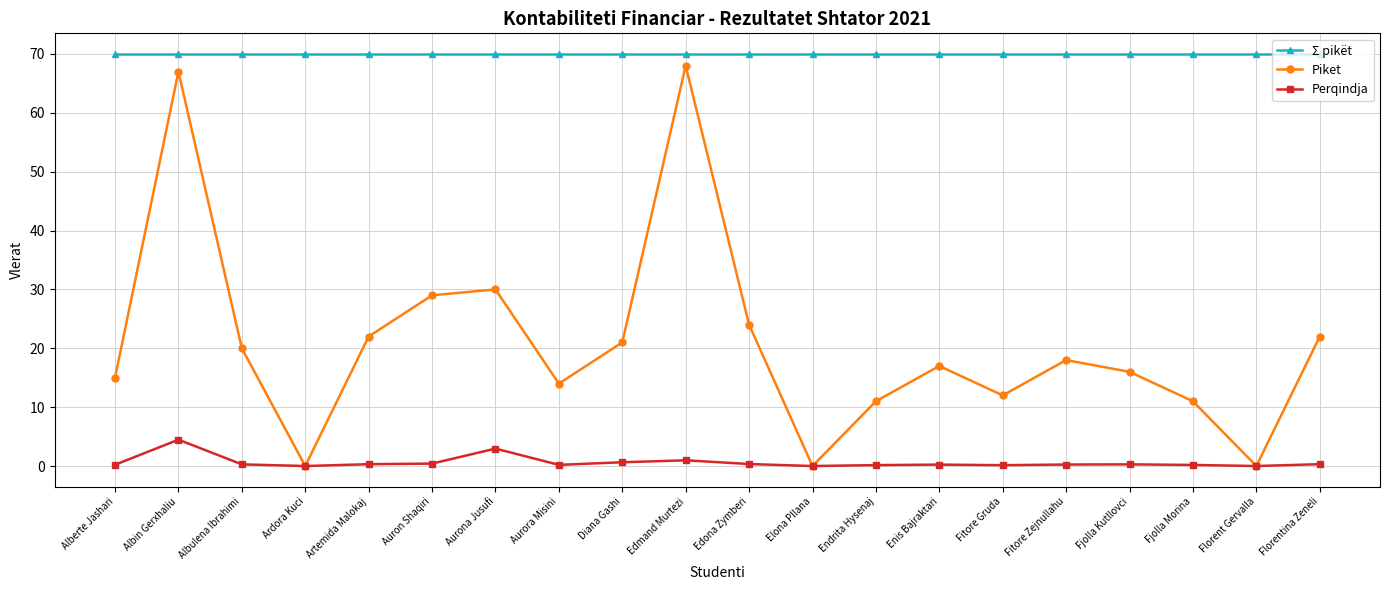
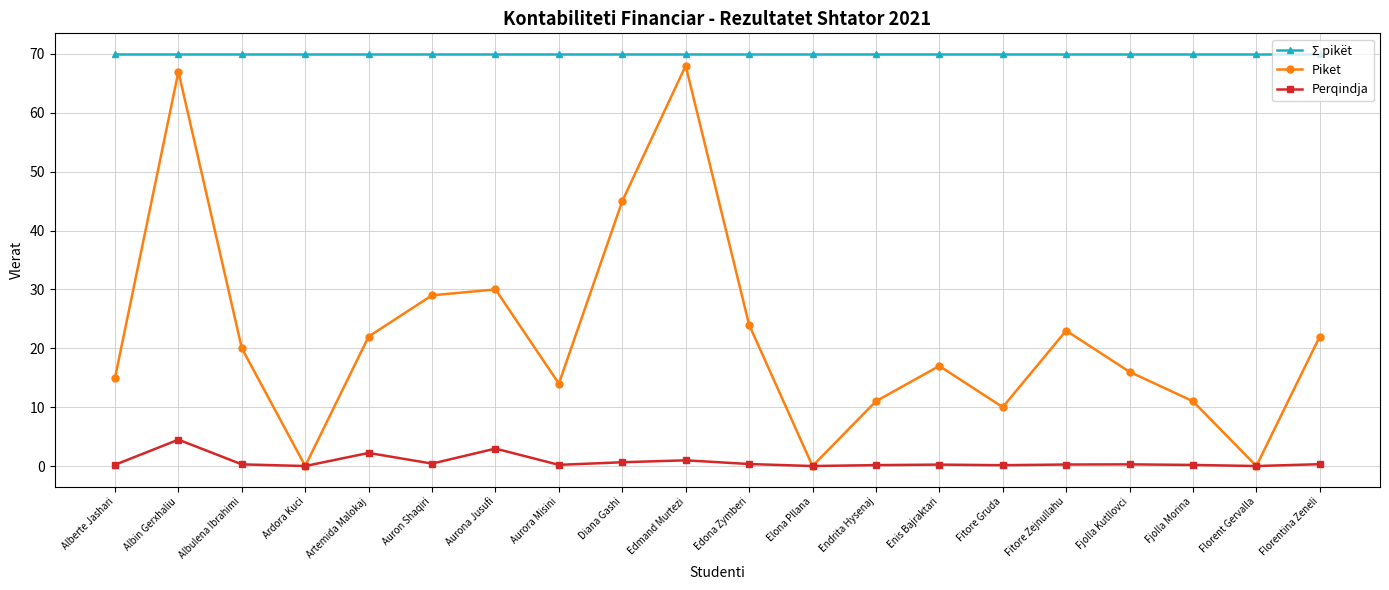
  {
    "Σ pikët": {
      "Alberte Jashari": 70,
      "Albin Gerxhaliu": 70,
      "Albulena Ibrahimi": 70,
      "Ardora Kuci": 70,
      "Artemida Malokaj": 70,
      "Auron Shaqiri": 70,
      "Aurona Jusufi": 70,
      "Aurora Misini": 70,
      "Diana Gashi": 70,
      "Edmand Murtezi": 70,
      "Edona Zymberi": 70,
      "Elona Pllana": 70,
      "Endrita Hysenaj": 70,
      "Enis Bajraktari": 70,
      "Fitore Gruda": 70,
      "Fitore Zejnullahu": 70,
      "Fjolla Kutllovci": 70,
      "Fjolla Morina": 70,
      "Florent Gervalla": 70
    },
    "Piket": {
      "Alberte Jashari": 15,
      "Albin Gerxhaliu": 67,
      "Albulena Ibrahimi": 20,
      "Artemida Malokaj": 22,
      "Auron Shaqiri": 29,
      "Aurona Jusufi": 30,
      "Aurora Misini": 14,
-     "Diana Gashi": 21,
+     "Diana Gashi": 45,
      "Edmand Murtezi": 68,
      "Edona Zymberi": 24,
      "Endrita Hysenaj": 11,
      "Enis Bajraktari": 17,
-     "Fitore Gruda": 12,
-     "Fitore Zejnullahu": 18,
+     "Fitore Gruda": 10,
+     "Fitore Zejnullahu": 23,
      "Fjolla Kutllovci": 16,
      "Fjolla Morina": 11,
      "Florentina Zeneli": 22
    },
    "Perqindja": {
      "Alberte Jashari": 0,
      "Albin Gerxhaliu": 4,
      "Albulena Ibrahimi": 0,
-     "Artemida Malokaj": 0,
+     "Artemida Malokaj": 2,
      "Auron Shaqiri": 0,
      "Aurona Jusufi": 3,
      "Aurora Misini": 0,
      "Diana Gashi": 1,
      "Edmand Murtezi": 1,
      "Edona Zymberi": 0,
      "Endrita Hysenaj": 0,
      "Enis Bajraktari": 0,
      "Fitore Gruda": 0,
      "Fitore Zejnullahu": 0,
      "Fjolla Kutllovci": 0,
      "Fjolla Morina": 0,
      "Florentina Zeneli": 0
    }
  }
